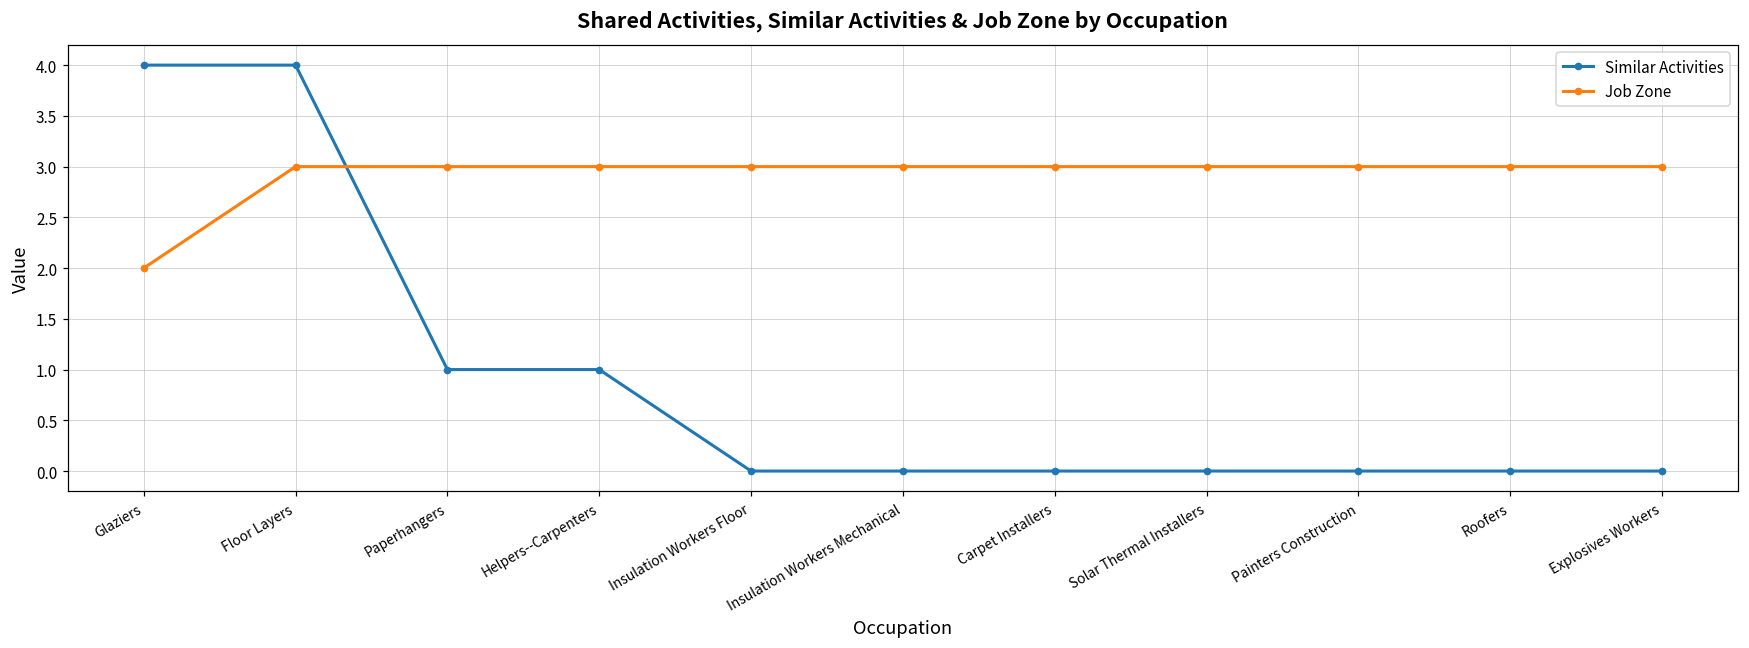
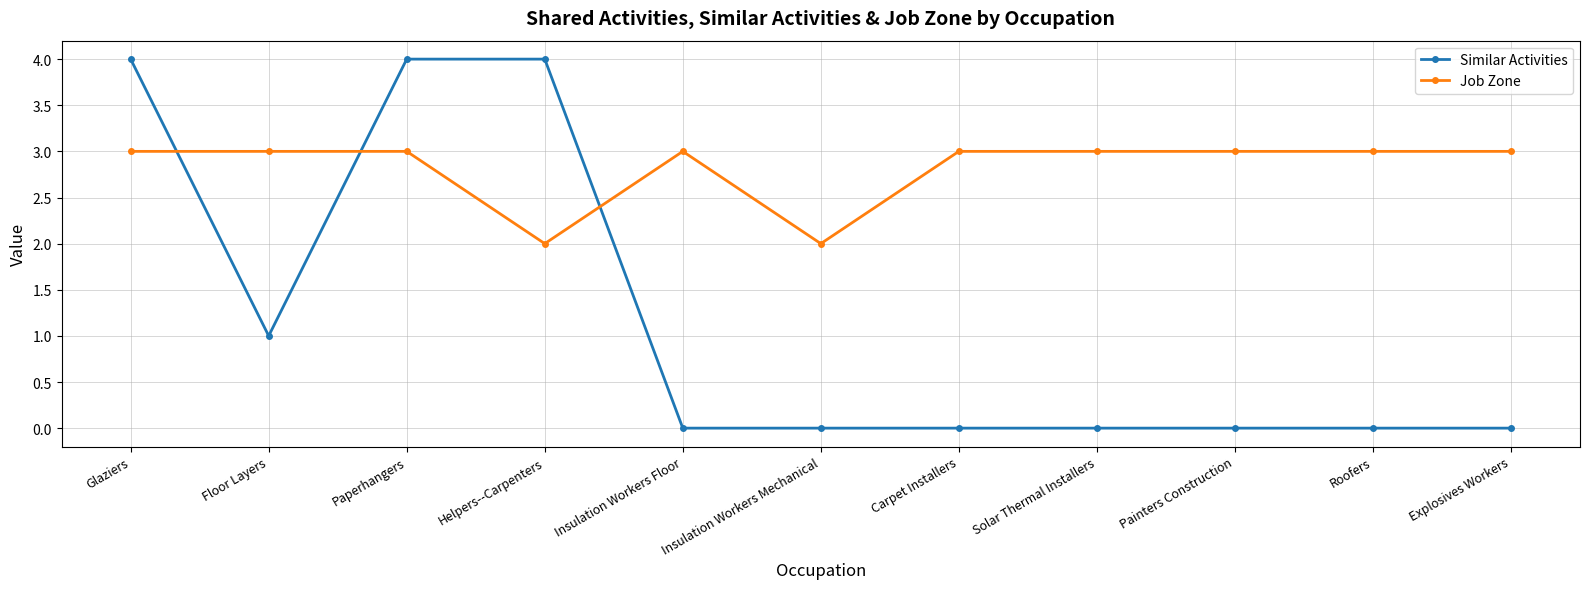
  {
    "Similar Activities": {
      "Glaziers": 4,
-     "Floor Layers": 4,
-     "Paperhangers": 1,
-     "Helpers--Carpenters": 1,
+     "Floor Layers": 1,
+     "Paperhangers": 4,
+     "Helpers--Carpenters": 4,
      "Insulation Workers Floor": 0,
      "Insulation Workers Mechanical": 0,
      "Carpet Installers": 0,
      "Solar Thermal Installers": 0,
      "Painters Construction": 0,
      "Roofers": 0,
      "Explosives Workers": 0
    },
    "Job Zone": {
-     "Glaziers": 2,
+     "Glaziers": 3,
      "Floor Layers": 3,
      "Paperhangers": 3,
-     "Helpers--Carpenters": 3,
+     "Helpers--Carpenters": 2,
      "Insulation Workers Floor": 3,
-     "Insulation Workers Mechanical": 3,
+     "Insulation Workers Mechanical": 2,
      "Carpet Installers": 3,
      "Solar Thermal Installers": 3,
      "Painters Construction": 3,
      "Roofers": 3,
      "Explosives Workers": 3
    }
  }
